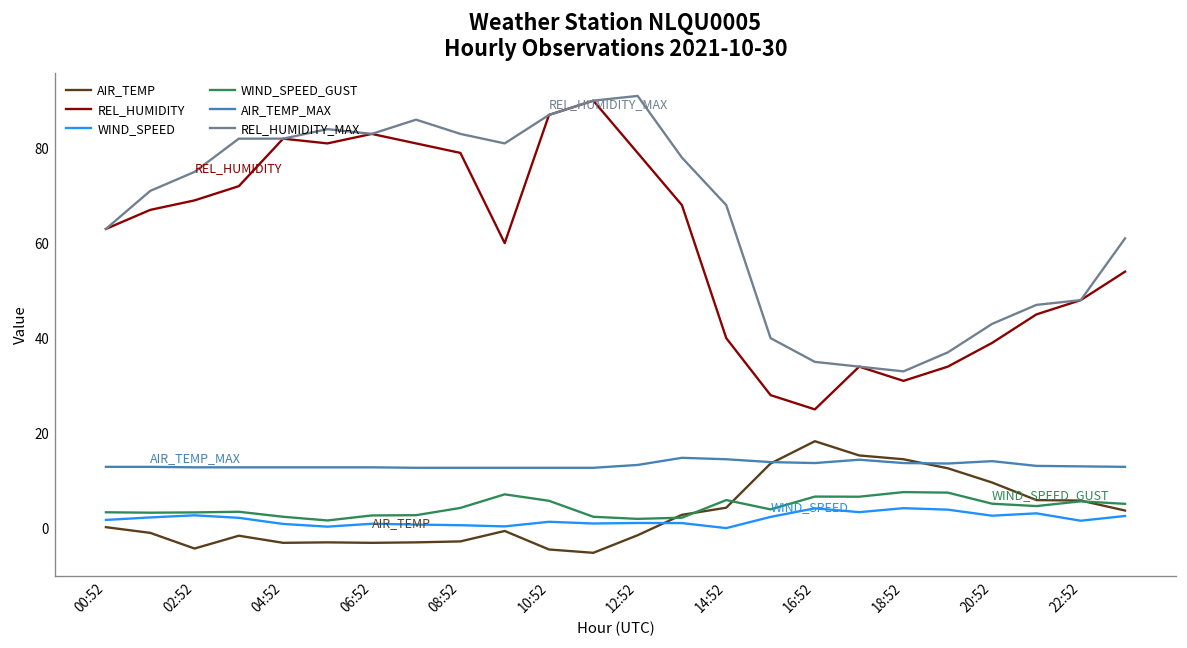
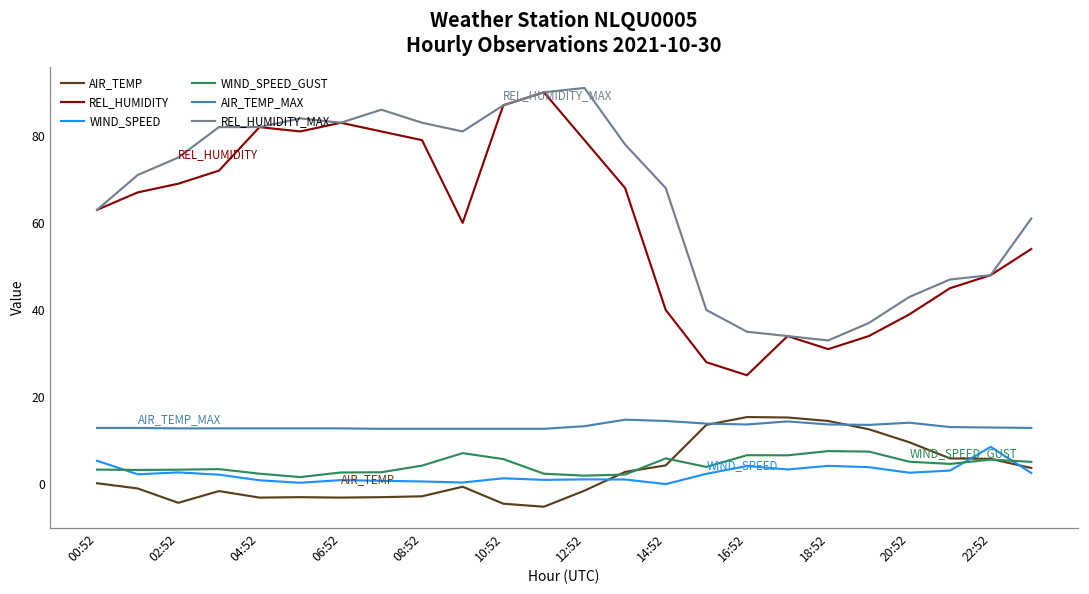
  {
    "AIR_TEMP": {
      "00:52": 0,
      "02:52": -4,
      "04:52": -3,
      "06:52": -3,
      "08:52": -3,
      "10:52": -5,
      "12:52": -2,
      "14:52": 4,
-     "16:52": 18,
+     "16:52": 15,
      "18:52": 15,
      "20:52": 10
    },
    "REL_HUMIDITY": {
      "02:52": 69,
      "08:52": 79,
      "12:52": 79,
      "14:52": 40,
      "16:52": 25,
      "18:52": 31,
      "20:52": 39
    },
    "WIND_SPEED": {
-     "00:52": 2,
+     "00:52": 5,
      "04:52": 1,
      "06:52": 1,
      "08:52": 1,
      "10:52": 1,
      "12:52": 1,
      "14:52": 0,
      "16:52": 4,
      "18:52": 4,
      "20:52": 3,
-     "22:52": 2
+     "22:52": 9
    },
    "WIND_SPEED_GUST": {
      "00:52": 3,
      "04:52": 2,
      "06:52": 3,
      "08:52": 4,
      "10:52": 6,
      "12:52": 2,
      "14:52": 6,
      "16:52": 7,
      "18:52": 8,
      "20:52": 5
    }
  }
